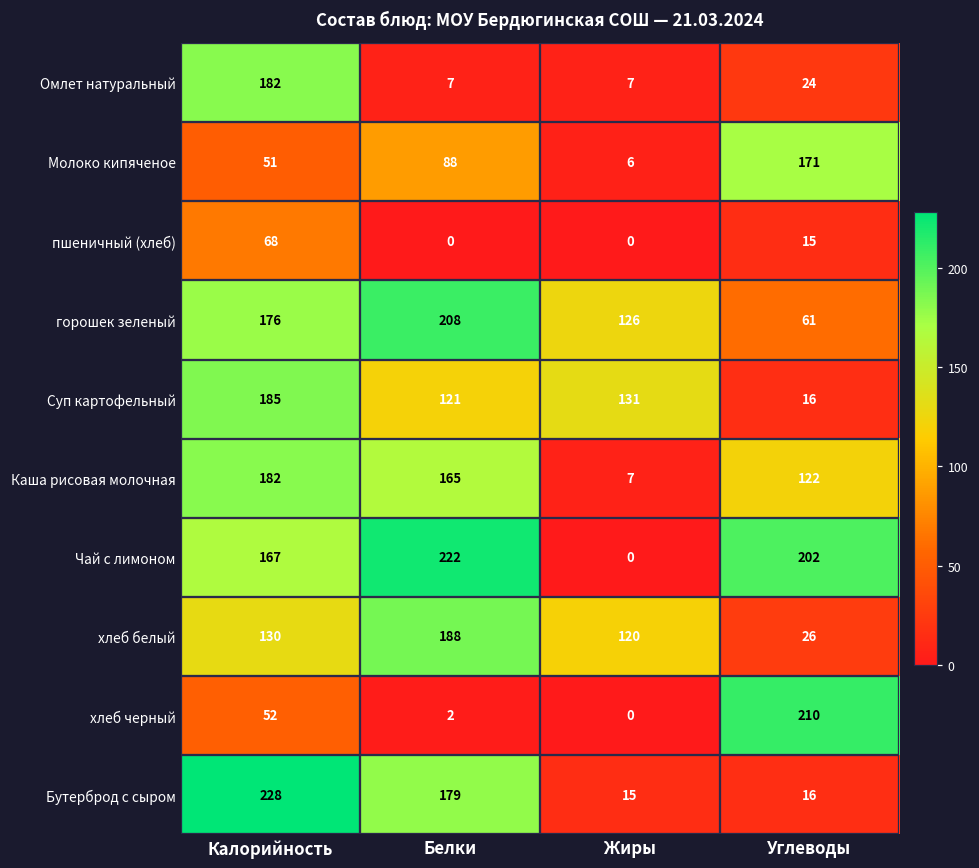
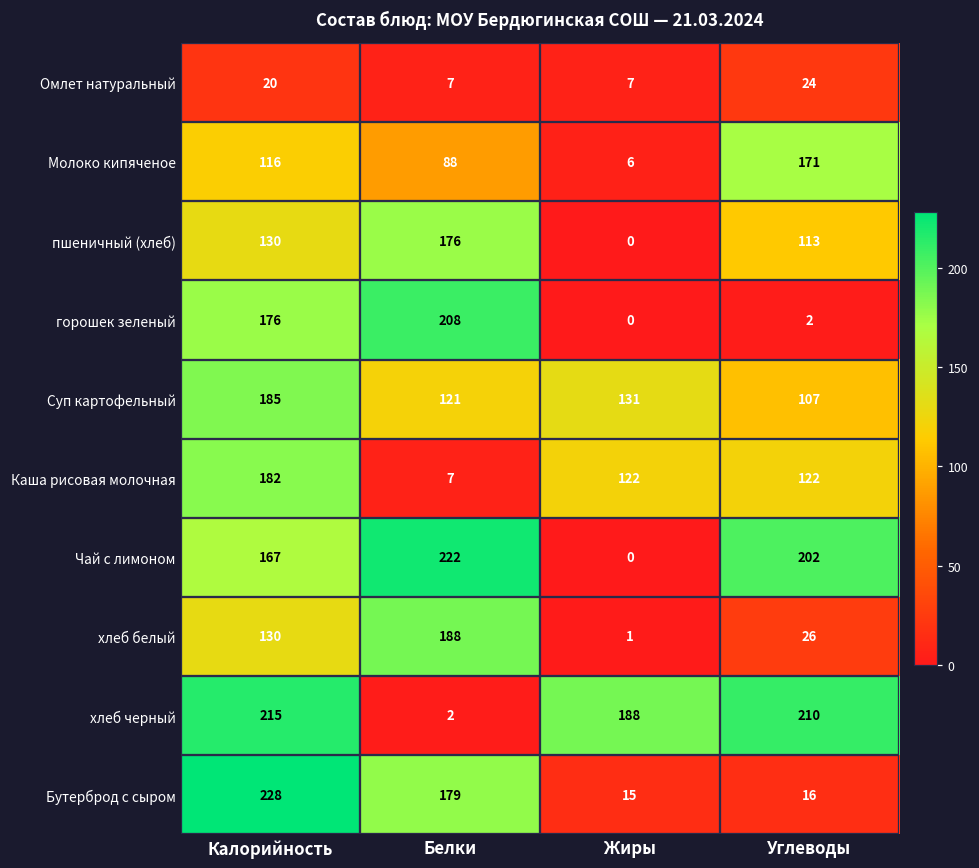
  {
    "Омлет натуральный": {
-     "Калорийность": 182,
+     "Калорийность": 20,
      "Белки": 7,
      "Жиры": 7,
      "Углеводы": 24
    },
    "Молоко кипяченое": {
-     "Калорийность": 51,
+     "Калорийность": 116,
      "Белки": 88,
      "Жиры": 6,
      "Углеводы": 171
    },
    "пшеничный (хлеб)": {
-     "Калорийность": 68,
-     "Белки": 0,
+     "Калорийность": 130,
+     "Белки": 176,
      "Жиры": 0,
-     "Углеводы": 15
+     "Углеводы": 113
    },
    "горошек зеленый": {
      "Калорийность": 176,
      "Белки": 208,
-     "Жиры": 126,
-     "Углеводы": 61
+     "Жиры": 0,
+     "Углеводы": 2
    },
    "Суп картофельный": {
      "Калорийность": 185,
      "Белки": 121,
      "Жиры": 131,
-     "Углеводы": 16
+     "Углеводы": 107
    },
    "Каша рисовая молочная": {
      "Калорийность": 182,
-     "Белки": 165,
-     "Жиры": 7,
+     "Белки": 7,
+     "Жиры": 122,
      "Углеводы": 122
    },
    "Чай с лимоном": {
      "Калорийность": 167,
      "Белки": 222,
      "Жиры": 0,
      "Углеводы": 202
    },
    "хлеб белый": {
      "Калорийность": 130,
      "Белки": 188,
-     "Жиры": 120,
+     "Жиры": 1,
      "Углеводы": 26
    },
    "хлеб черный": {
-     "Калорийность": 52,
+     "Калорийность": 215,
      "Белки": 2,
-     "Жиры": 0,
+     "Жиры": 188,
      "Углеводы": 210
    },
    "Бутерброд с сыром": {
      "Калорийность": 228,
      "Белки": 179,
      "Жиры": 15,
      "Углеводы": 16
    }
  }
